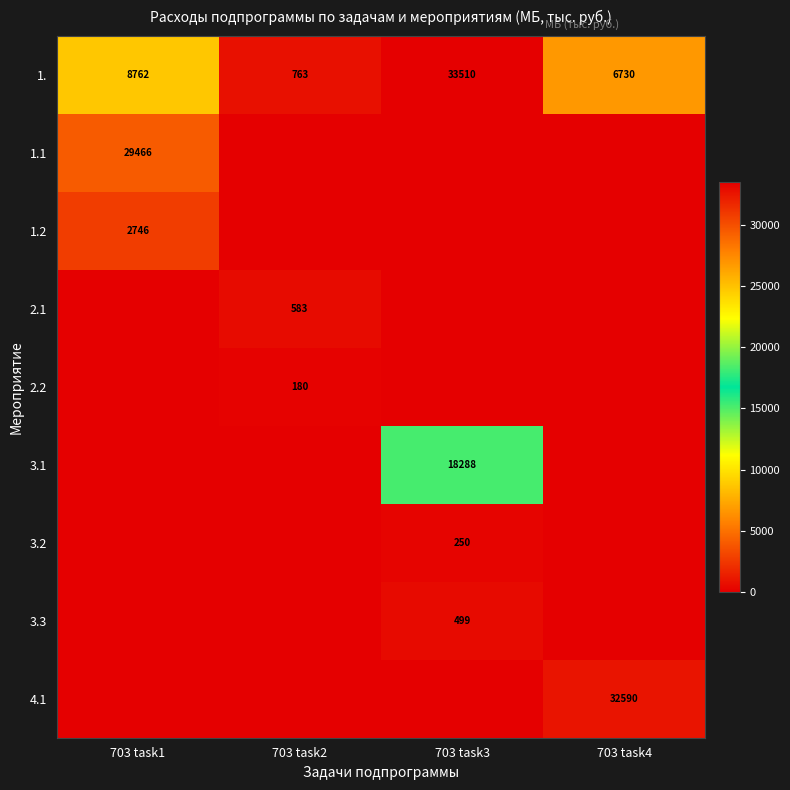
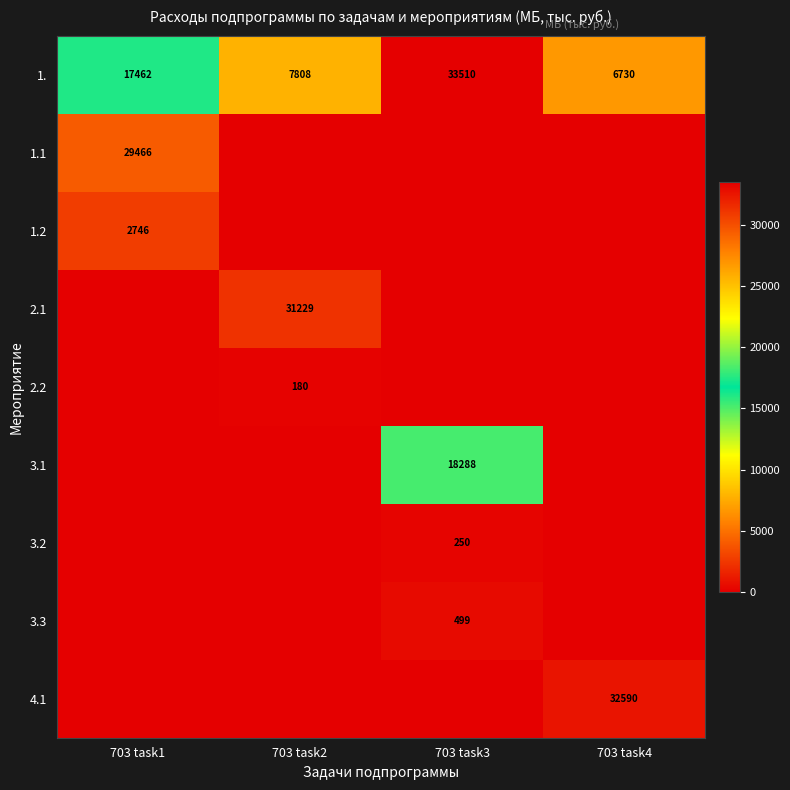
  {
    "1.": {
-     "703 task1": 8762,
-     "703 task2": 763,
+     "703 task1": 17462,
+     "703 task2": 7808,
      "703 task3": 33510,
      "703 task4": 6730
    },
    "1.1": {
      "703 task1": 29466
    },
    "1.2": {
      "703 task1": 2746
    },
    "2.1": {
-     "703 task2": 583
+     "703 task2": 31229
    },
    "2.2": {
      "703 task2": 180
    },
    "3.1": {
      "703 task3": 18288
    },
    "3.2": {
      "703 task3": 250
    },
    "3.3": {
      "703 task3": 499
    },
    "4.1": {
      "703 task4": 32590
    }
  }
